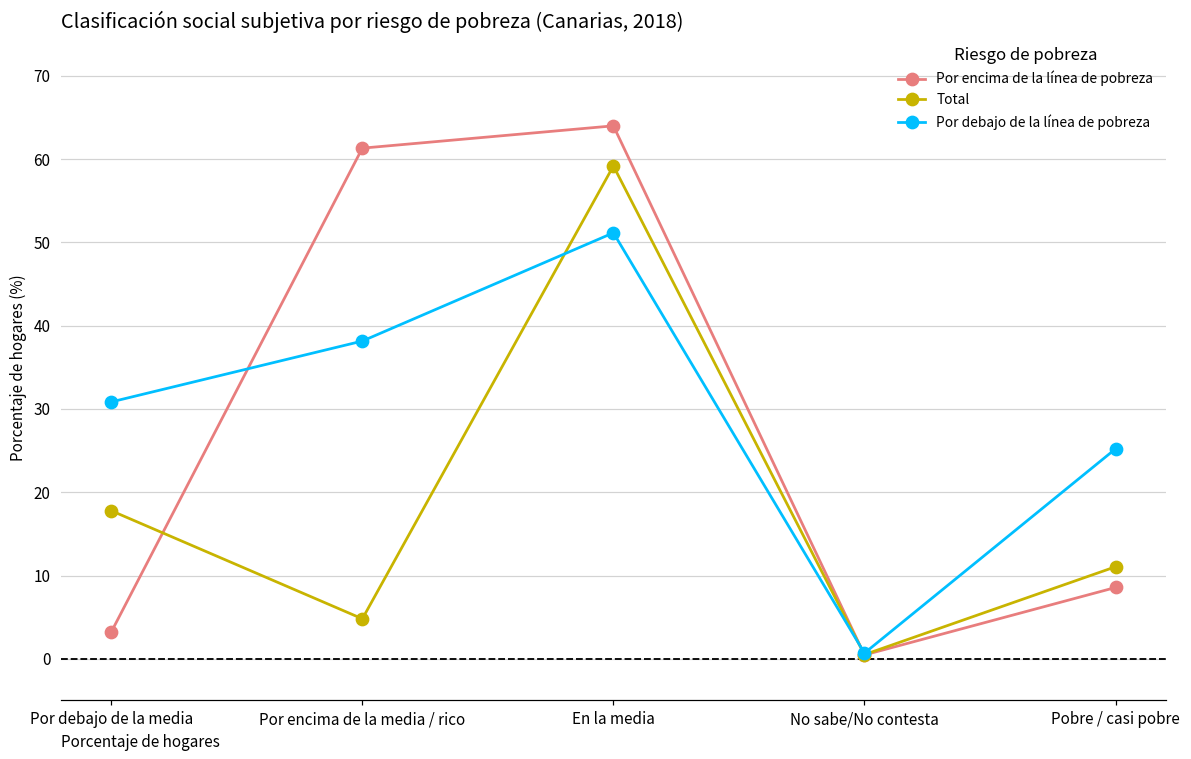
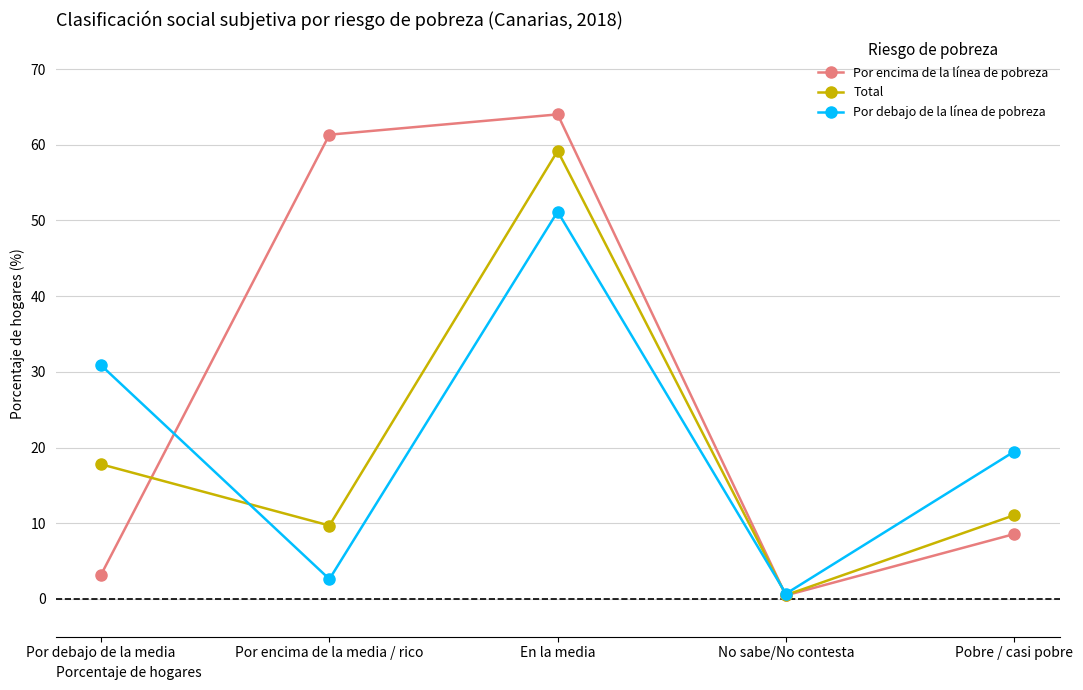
  {
    "Por encima de la línea de pobreza": {
      "Por debajo de la media": 3,
      "Por encima de la media / rico": 61,
      "En la media": 64,
      "Pobre / casi pobre": 9
    },
    "Total": {
      "Por debajo de la media": 18,
-     "Por encima de la media / rico": 5,
+     "Por encima de la media / rico": 10,
      "En la media": 59,
      "Pobre / casi pobre": 11
    },
    "Por debajo de la línea de pobreza": {
      "Por debajo de la media": 31,
-     "Por encima de la media / rico": 38,
+     "Por encima de la media / rico": 3,
      "En la media": 51,
-     "Pobre / casi pobre": 25
+     "Pobre / casi pobre": 19
    }
  }
